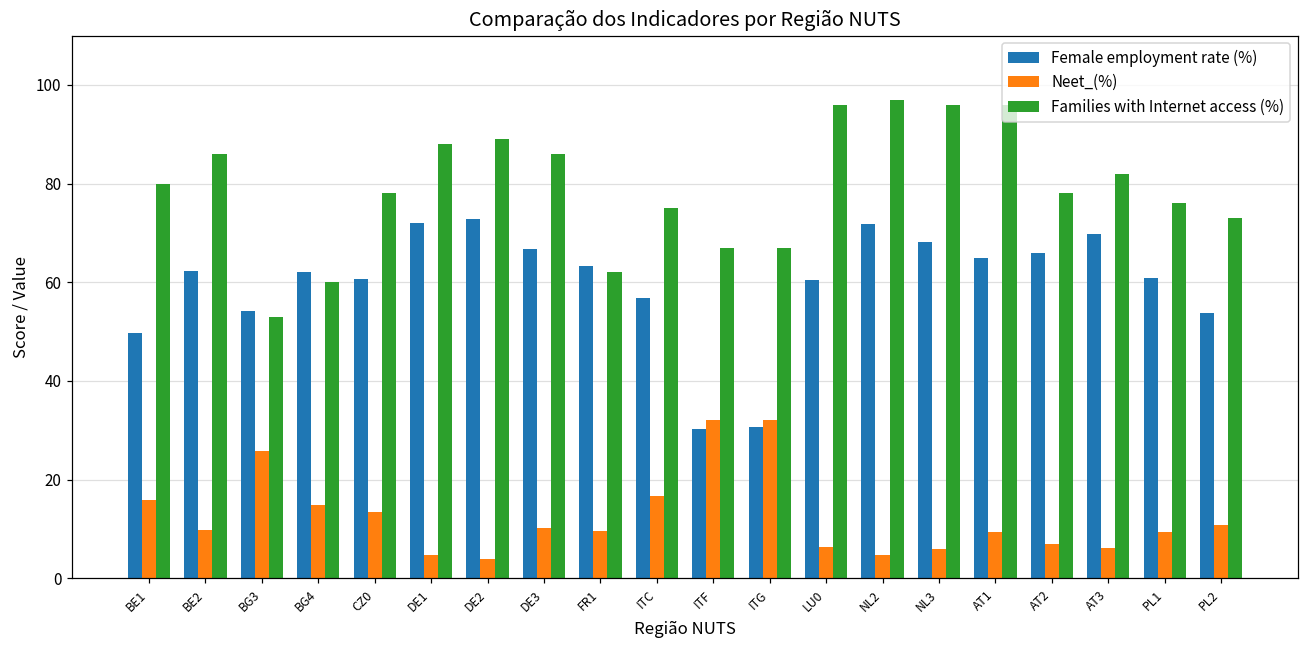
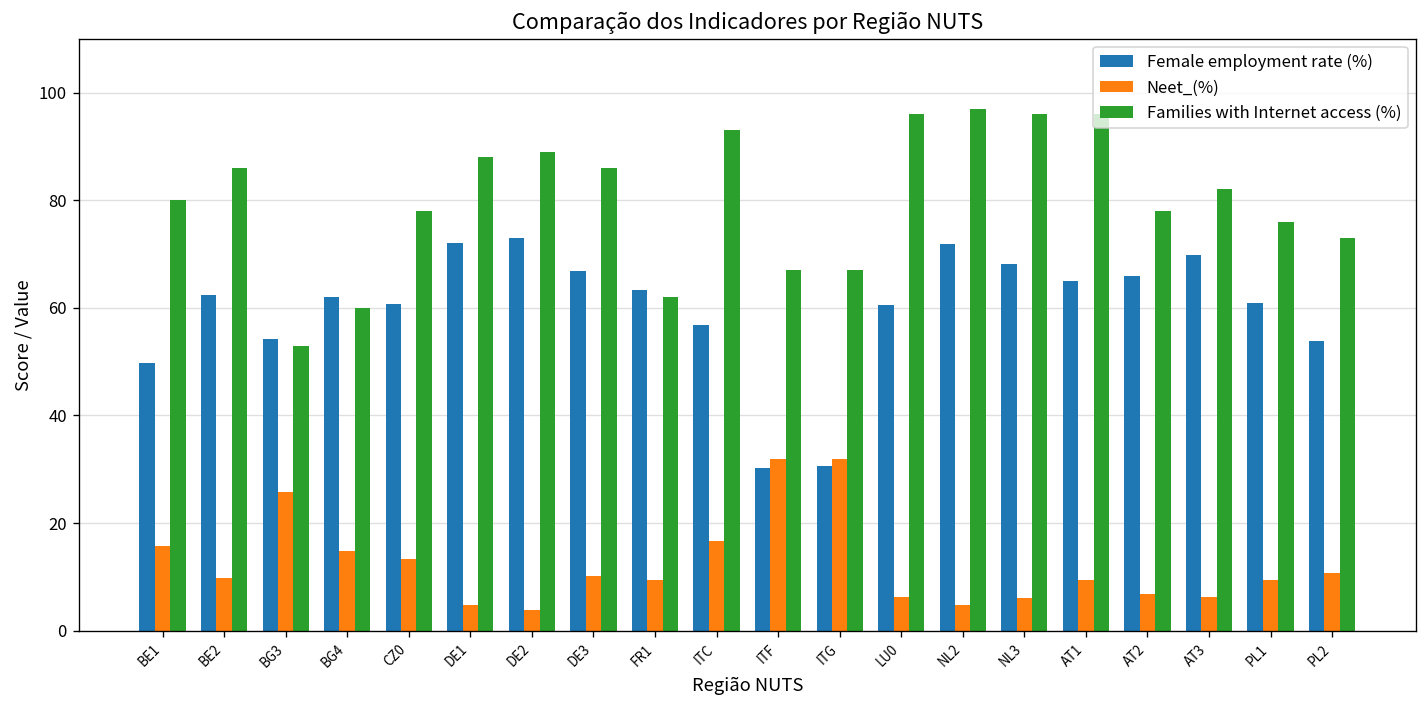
  {
    "Female employment rate (%)": {
      "BE1": 50,
      "BE2": 62,
      "BG3": 54,
      "BG4": 62,
      "CZ0": 61,
      "DE1": 72,
      "DE2": 73,
      "DE3": 67,
      "FR1": 63,
      "ITC": 57,
      "ITF": 30,
      "ITG": 31,
      "LU0": 61,
      "NL2": 72,
      "NL3": 68,
      "AT1": 65,
      "AT2": 66,
      "AT3": 70,
      "PL1": 61,
      "PL2": 54
    },
    "Neet_(%)": {
      "BE1": 16,
      "BE2": 10,
      "BG3": 26,
      "BG4": 15,
      "CZ0": 13,
      "DE1": 5,
      "DE2": 4,
      "DE3": 10,
      "FR1": 10,
      "ITC": 17,
      "ITF": 32,
      "ITG": 32,
      "LU0": 6,
      "NL2": 5,
      "NL3": 6,
      "AT1": 9,
      "AT2": 7,
      "AT3": 6,
      "PL1": 9,
      "PL2": 11
    },
    "Families with Internet access (%)": {
      "BE1": 80,
      "BE2": 86,
      "BG3": 53,
      "BG4": 60,
      "CZ0": 78,
      "DE1": 88,
      "DE2": 89,
      "DE3": 86,
      "FR1": 62,
-     "ITC": 75,
+     "ITC": 93,
      "ITF": 67,
      "ITG": 67,
      "LU0": 96,
      "NL2": 97,
      "NL3": 96,
      "AT2": 78,
      "AT3": 82,
      "PL1": 76,
      "PL2": 73
    }
  }
